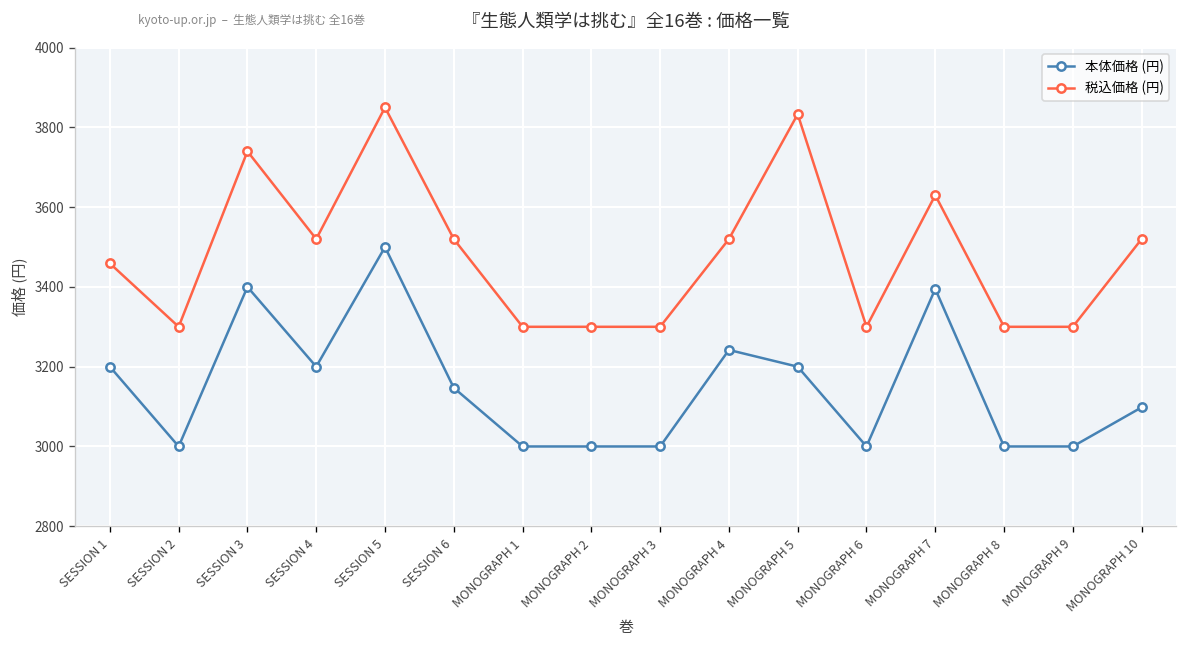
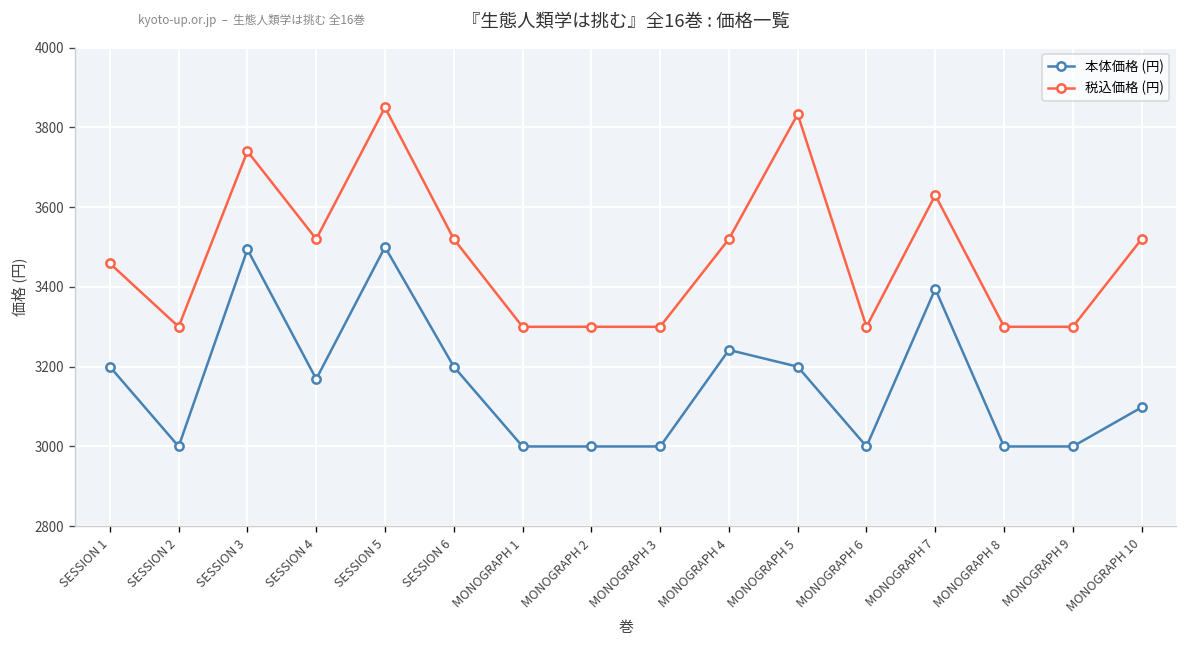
  {
    "本体価格 (円)": {
      "SESSION 1": 3200,
      "SESSION 2": 3000,
-     "SESSION 3": 3400,
-     "SESSION 4": 3200,
+     "SESSION 3": 3490,
+     "SESSION 4": 3170,
      "SESSION 5": 3500,
-     "SESSION 6": 3150,
+     "SESSION 6": 3200,
      "MONOGRAPH 1": 3000,
      "MONOGRAPH 2": 3000,
      "MONOGRAPH 3": 3000,
      "MONOGRAPH 4": 3240,
      "MONOGRAPH 5": 3200,
      "MONOGRAPH 6": 3000,
      "MONOGRAPH 7": 3400,
      "MONOGRAPH 8": 3000,
      "MONOGRAPH 9": 3000,
      "MONOGRAPH 10": 3100
    },
    "税込価格 (円)": {
      "SESSION 1": 3460,
      "SESSION 2": 3300,
      "SESSION 3": 3740,
      "SESSION 4": 3520,
      "SESSION 5": 3850,
      "SESSION 6": 3520,
      "MONOGRAPH 1": 3300,
      "MONOGRAPH 2": 3300,
      "MONOGRAPH 3": 3300,
      "MONOGRAPH 4": 3520,
      "MONOGRAPH 5": 3830,
      "MONOGRAPH 6": 3300,
      "MONOGRAPH 7": 3630,
      "MONOGRAPH 8": 3300,
      "MONOGRAPH 9": 3300,
      "MONOGRAPH 10": 3520
    }
  }
